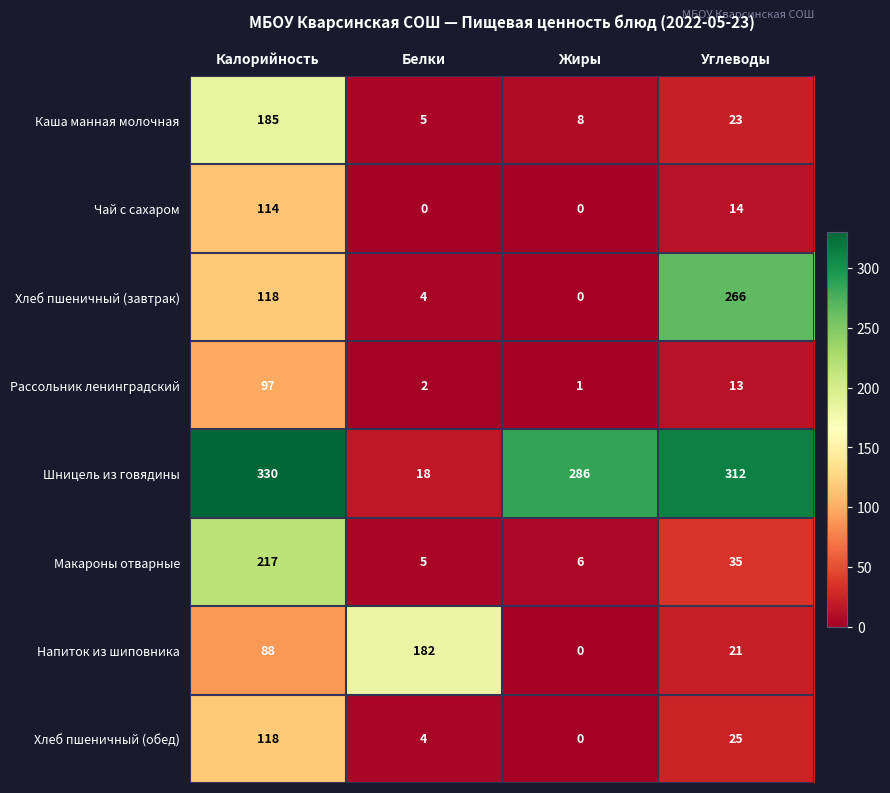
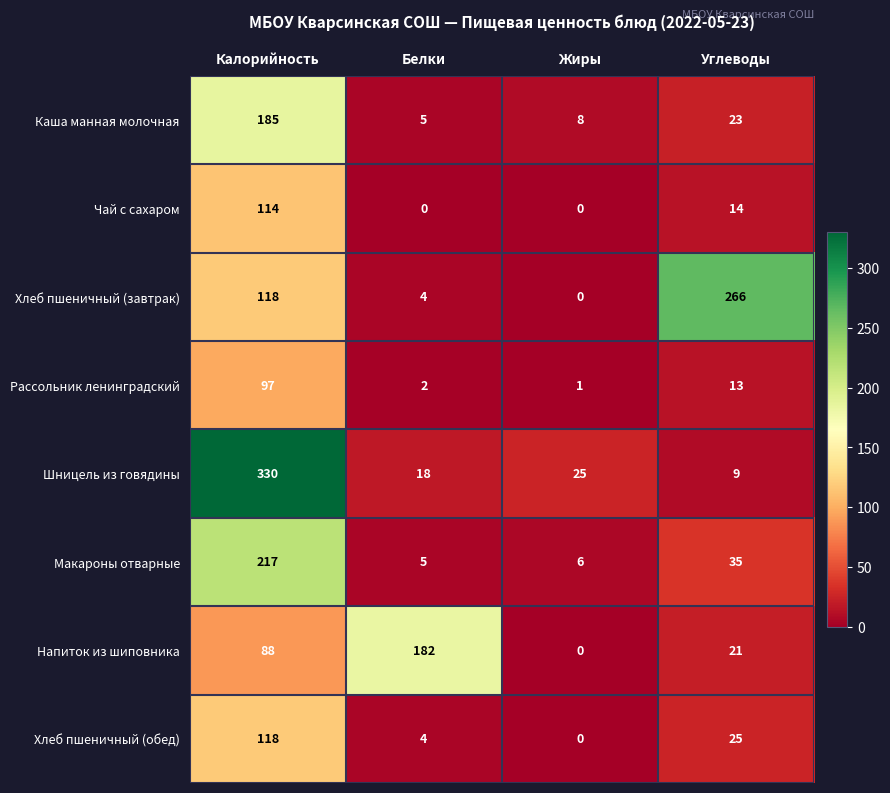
  {
    "Каша манная молочная": {
      "Калорийность": 185,
      "Белки": 5,
      "Жиры": 8,
      "Углеводы": 23
    },
    "Чай с сахаром": {
      "Калорийность": 114,
      "Белки": 0,
      "Жиры": 0,
      "Углеводы": 14
    },
    "Хлеб пшеничный (завтрак)": {
      "Калорийность": 118,
      "Белки": 4,
      "Жиры": 0,
      "Углеводы": 266
    },
    "Рассольник ленинградский": {
      "Калорийность": 97,
      "Белки": 2,
      "Жиры": 1,
      "Углеводы": 13
    },
    "Шницель из говядины": {
      "Калорийность": 330,
      "Белки": 18,
-     "Жиры": 286,
-     "Углеводы": 312
+     "Жиры": 25,
+     "Углеводы": 9
    },
    "Макароны отварные": {
      "Калорийность": 217,
      "Белки": 5,
      "Жиры": 6,
      "Углеводы": 35
    },
    "Напиток из шиповника": {
      "Калорийность": 88,
      "Белки": 182,
      "Жиры": 0,
      "Углеводы": 21
    },
    "Хлеб пшеничный (обед)": {
      "Калорийность": 118,
      "Белки": 4,
      "Жиры": 0,
      "Углеводы": 25
    }
  }
